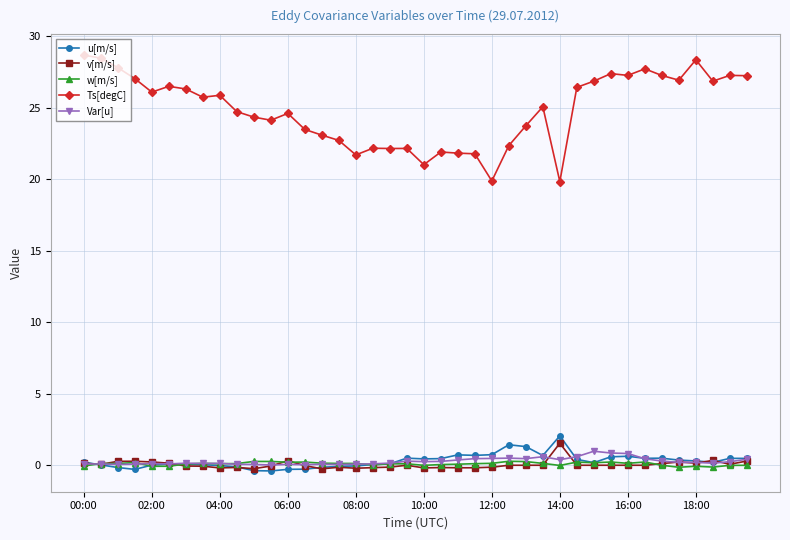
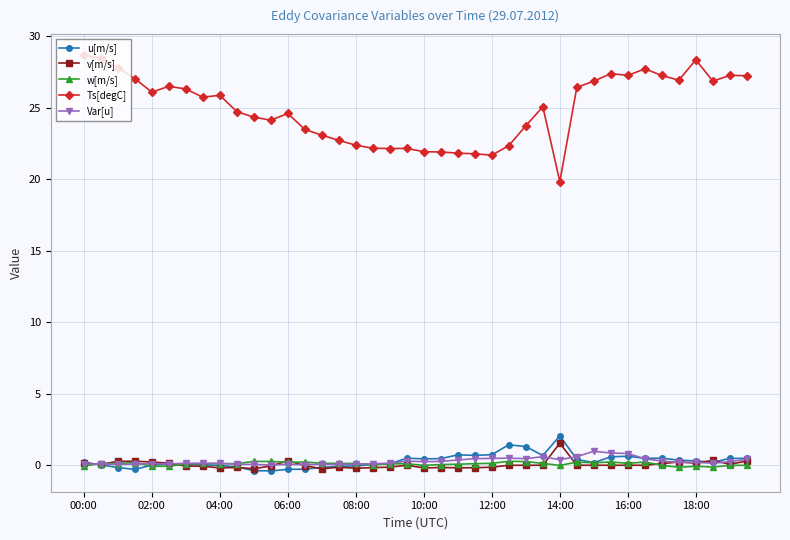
  {
    "u[m/s]": {
      "06:00": -0.3,
      "10:00": 0.4,
      "12:00": 0.7,
      "14:00": 2.1,
      "16:00": 0.6
    },
    "v[m/s]": {
      "10:00": -0.2,
      "12:00": -0.1,
      "14:00": 1.5
    },
    "w[m/s]": {
      "10:00": 0.0,
      "12:00": 0.1,
      "14:00": 0.0,
      "18:00": -0.1
    },
    "Ts[degC]": {
      "02:00": 26.1,
      "04:00": 25.9,
      "06:00": 24.6,
-     "08:00": 21.7,
-     "10:00": 21.0,
-     "12:00": 19.9,
+     "08:00": 22.4,
+     "10:00": 21.9,
+     "12:00": 21.7,
      "14:00": 19.8,
      "16:00": 27.3,
      "18:00": 28.4
    },
    "Var[u]": {
      "10:00": 0.3,
      "12:00": 0.5,
      "14:00": 0.4,
      "16:00": 0.8
    }
  }
